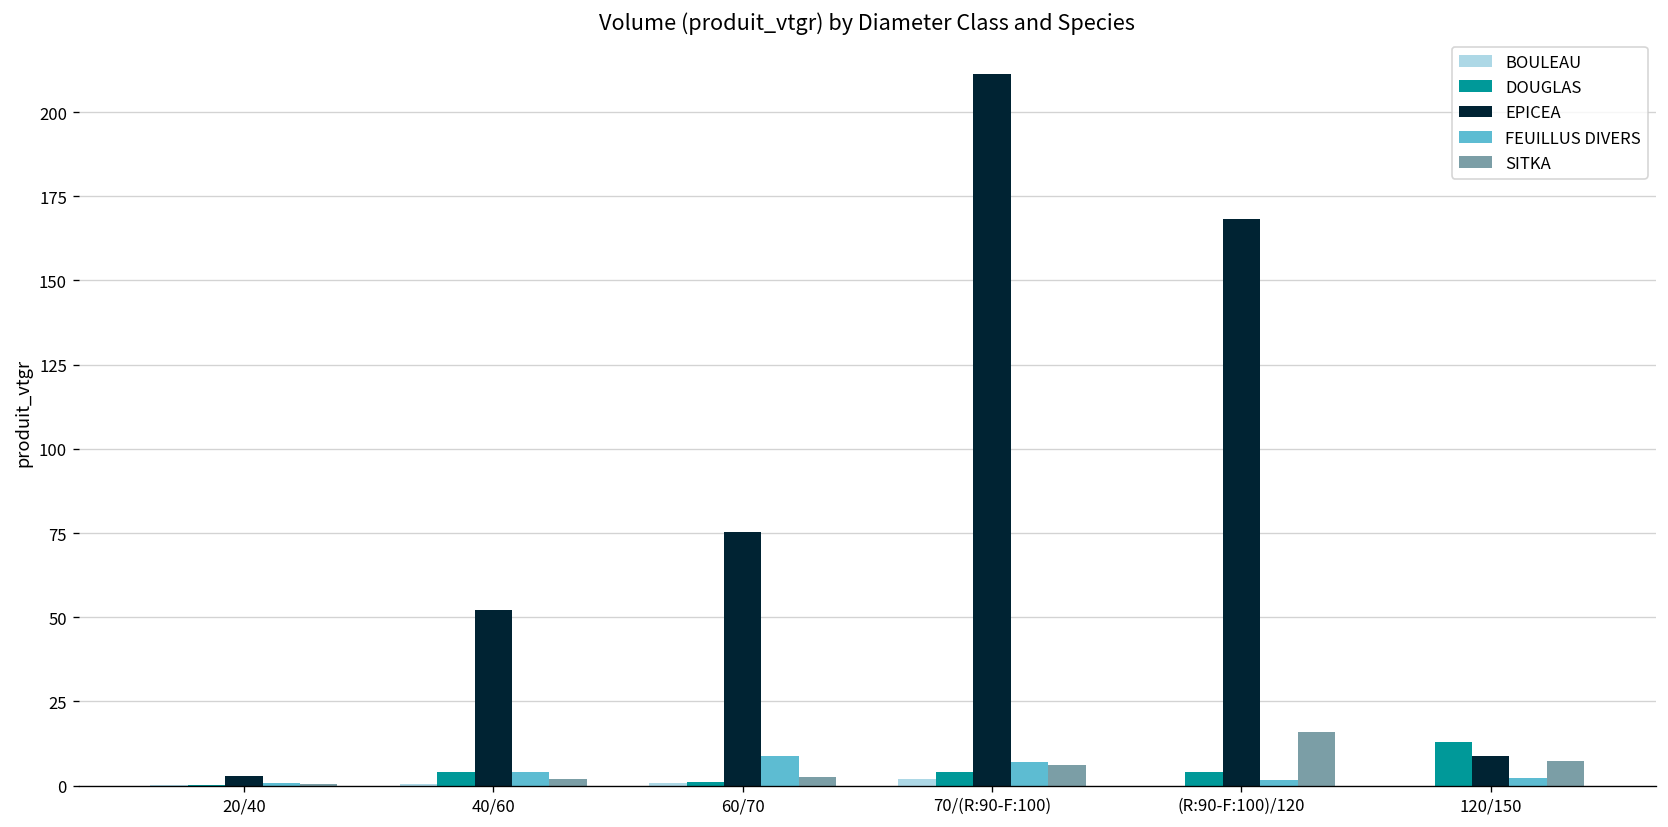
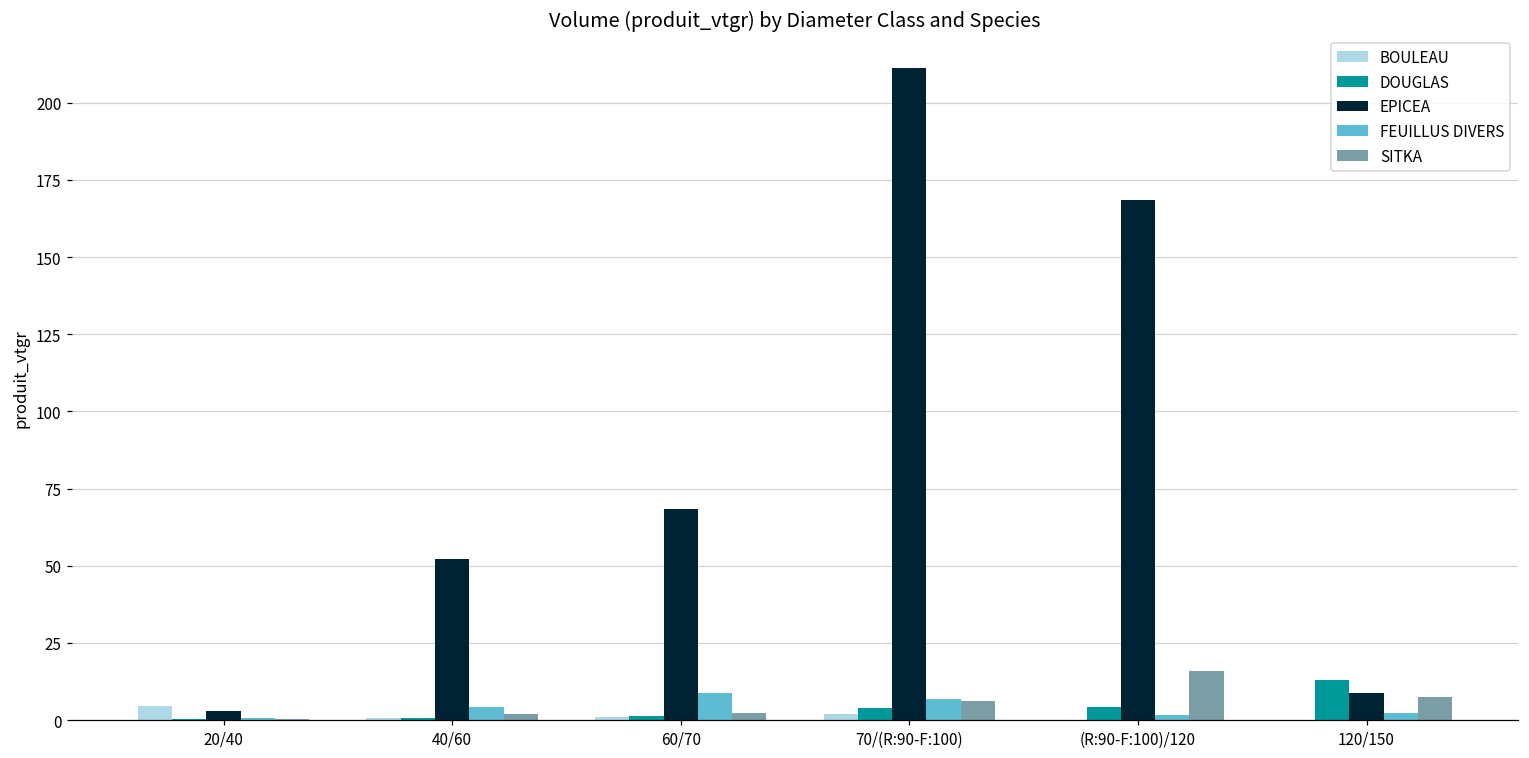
  {
    "BOULEAU": {
-     "20/40": 0,
+     "20/40": 4,
      "70/(R:90-F:100)": 2,
      "(R:90-F:100)/120": 0,
      "120/150": 0
    },
    "DOUGLAS": {
-     "40/60": 4,
+     "40/60": 1,
      "60/70": 1,
      "70/(R:90-F:100)": 4,
      "(R:90-F:100)/120": 4,
      "120/150": 13
    },
    "EPICEA": {
      "20/40": 3,
      "40/60": 52,
-     "60/70": 75,
+     "60/70": 68,
      "70/(R:90-F:100)": 211,
      "(R:90-F:100)/120": 168,
      "120/150": 9
    },
    "FEUILLUS DIVERS": {
      "40/60": 4,
      "60/70": 9,
      "70/(R:90-F:100)": 7,
      "(R:90-F:100)/120": 2,
      "120/150": 2
    },
    "SITKA": {
      "40/60": 2,
      "60/70": 2,
      "70/(R:90-F:100)": 6,
      "(R:90-F:100)/120": 16,
      "120/150": 7
    }
  }
